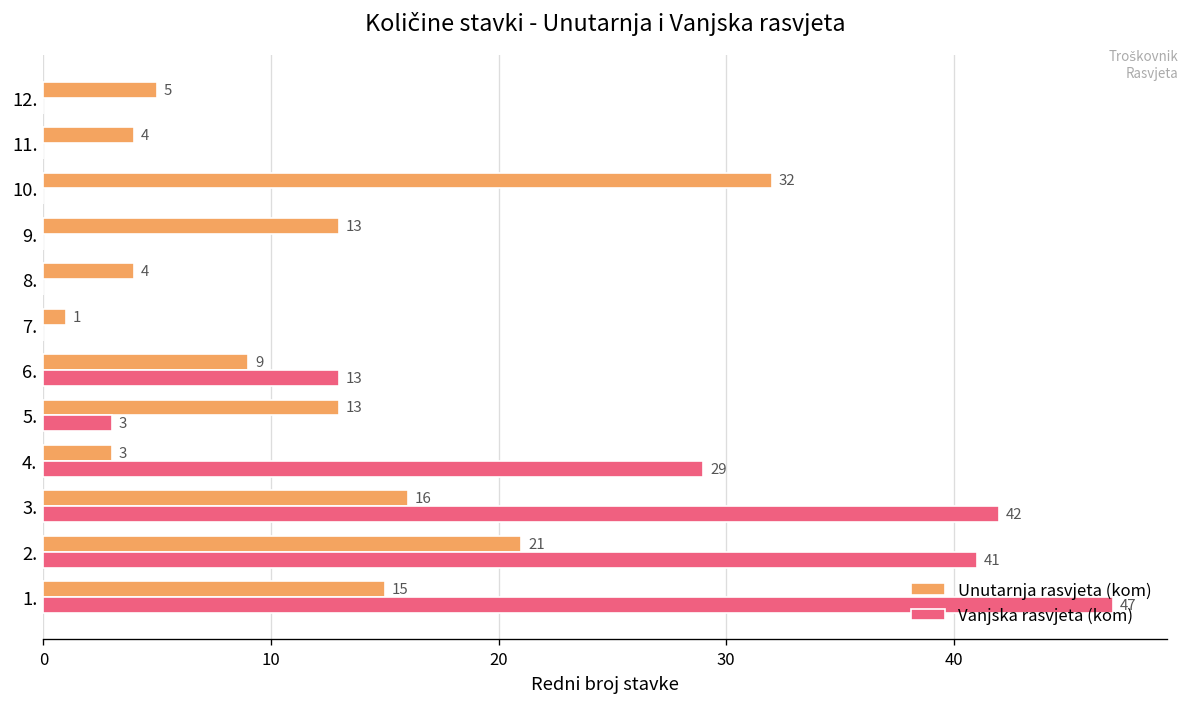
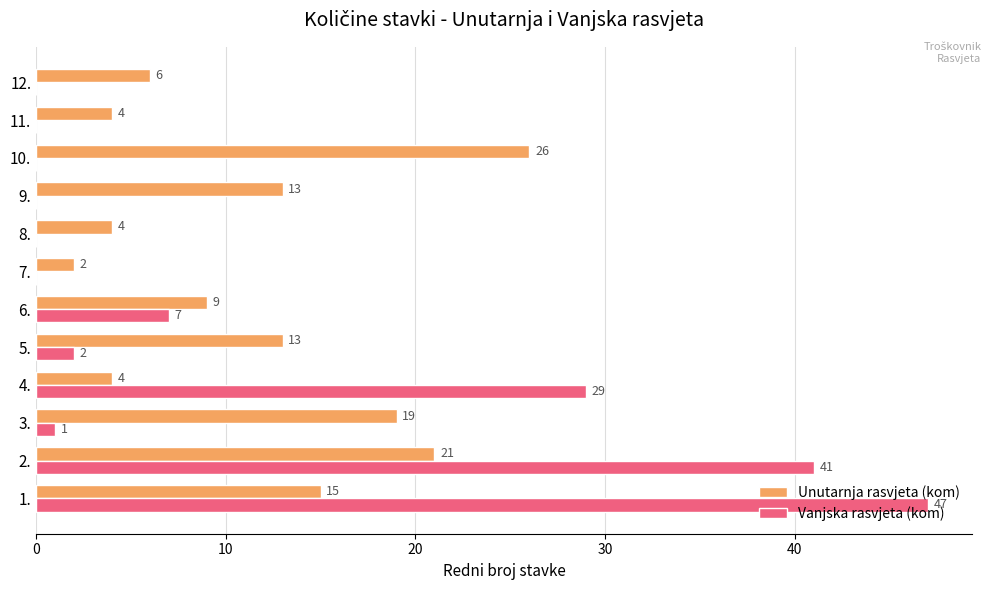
  {
    "Unutarnja rasvjeta (kom)": {
-     "12.": 5,
+     "12.": 6,
      "11.": 4,
-     "10.": 32,
+     "10.": 26,
      "9.": 13,
      "8.": 4,
-     "7.": 1,
+     "7.": 2,
      "6.": 9,
      "5.": 13,
-     "4.": 3,
-     "3.": 16,
+     "4.": 4,
+     "3.": 19,
      "2.": 21,
      "1.": 15
    },
    "Vanjska rasvjeta (kom)": {
-     "6.": 13,
-     "5.": 3,
+     "6.": 7,
+     "5.": 2,
      "4.": 29,
-     "3.": 42,
+     "3.": 1,
      "2.": 41,
      "1.": 47
    }
  }
